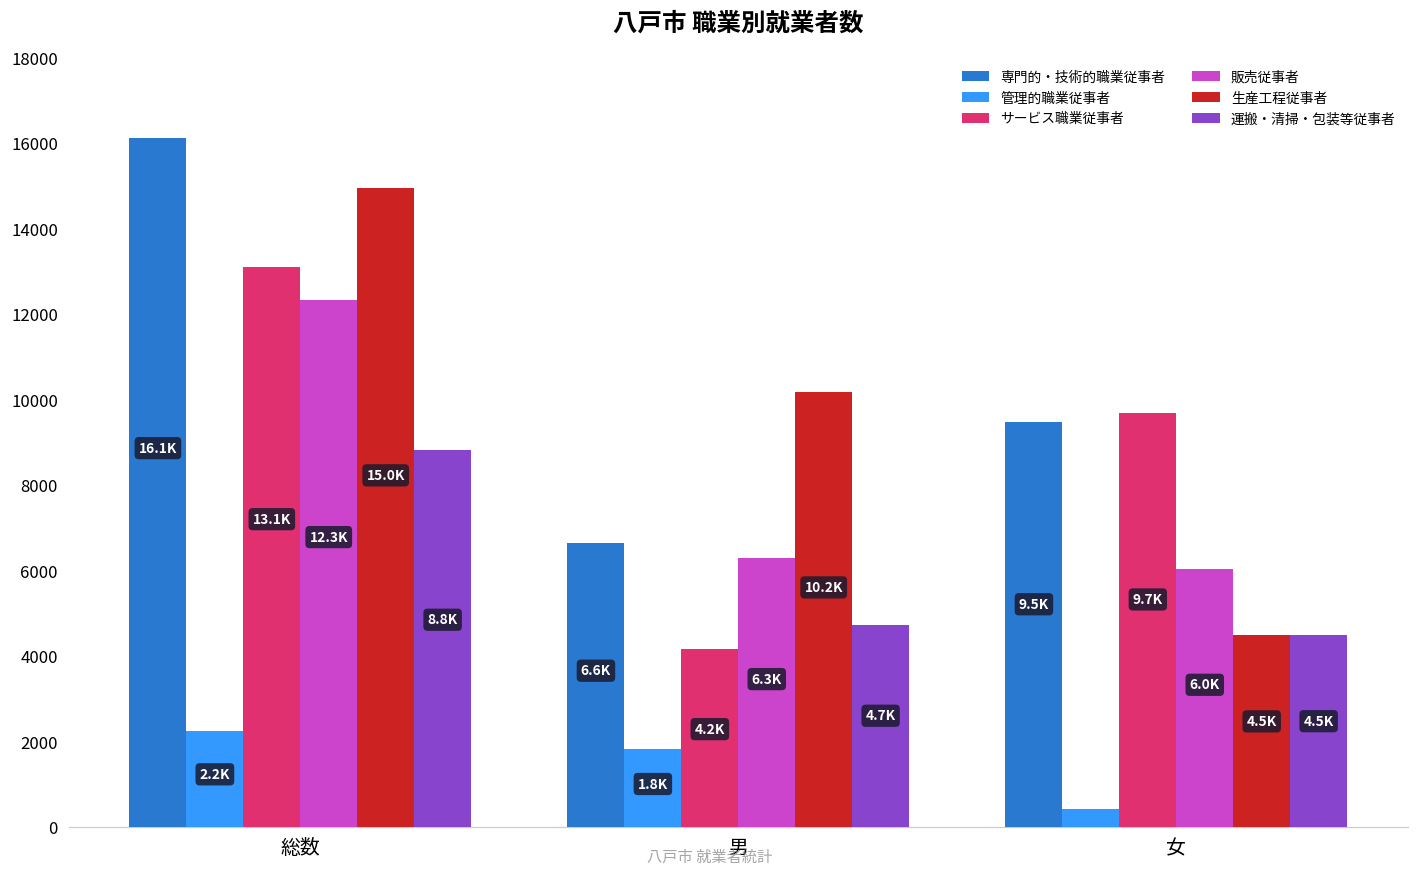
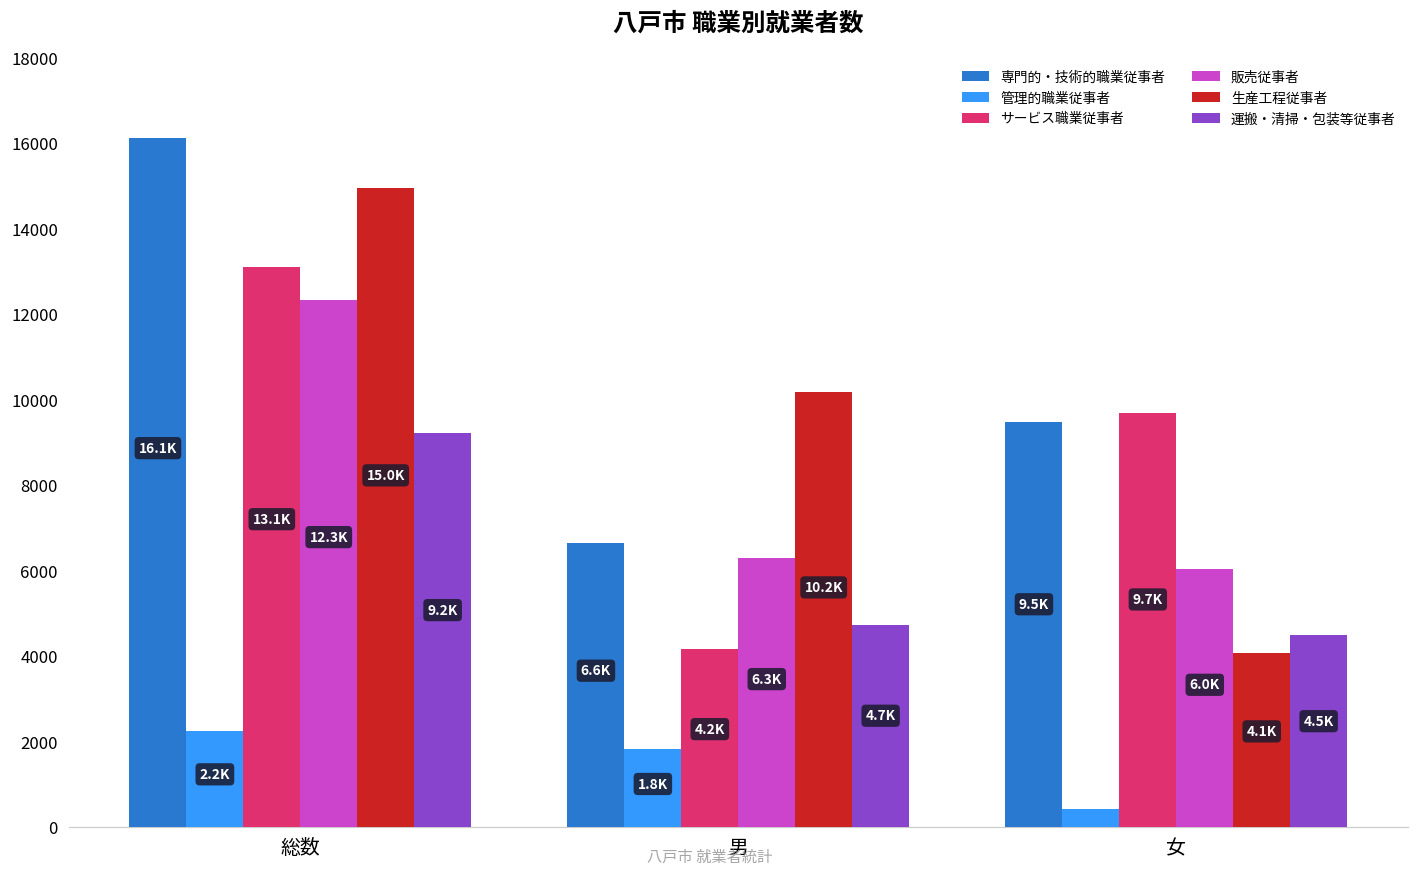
  {
    "生産工程従事者": {
-     "女": "4.5K"
+     "女": "4.1K"
    },
    "運搬・清掃・包装等従事者": {
-     "総数": "8.8K"
+     "総数": "9.2K"
    }
  }
